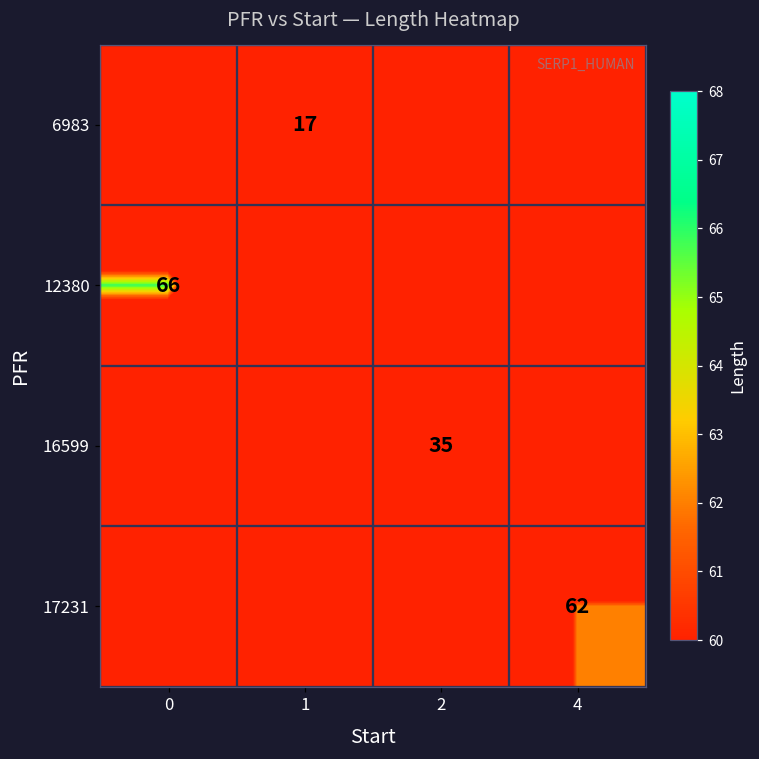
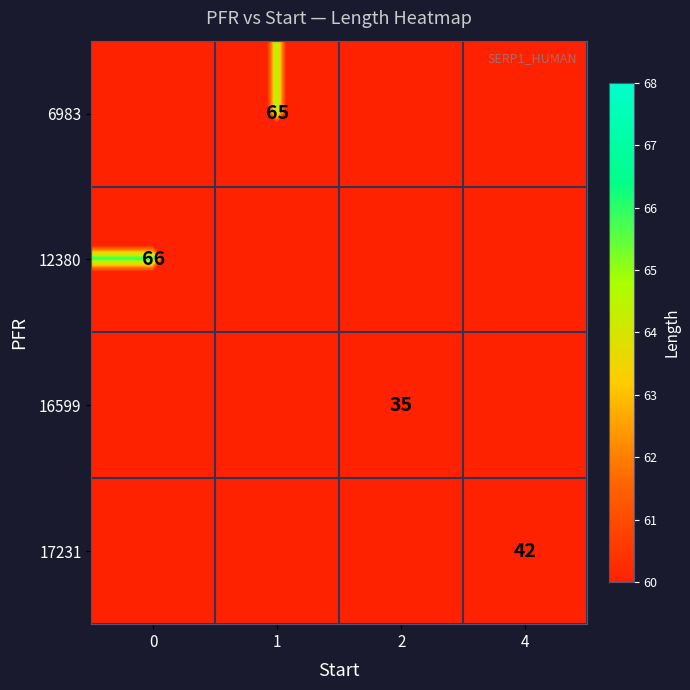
  {
    "6983": {
-     "1": 17
+     "1": 65
    },
    "12380": {
      "0": 66
    },
    "16599": {
      "2": 35
    },
    "17231": {
-     "4": 62
+     "4": 42
    }
  }
